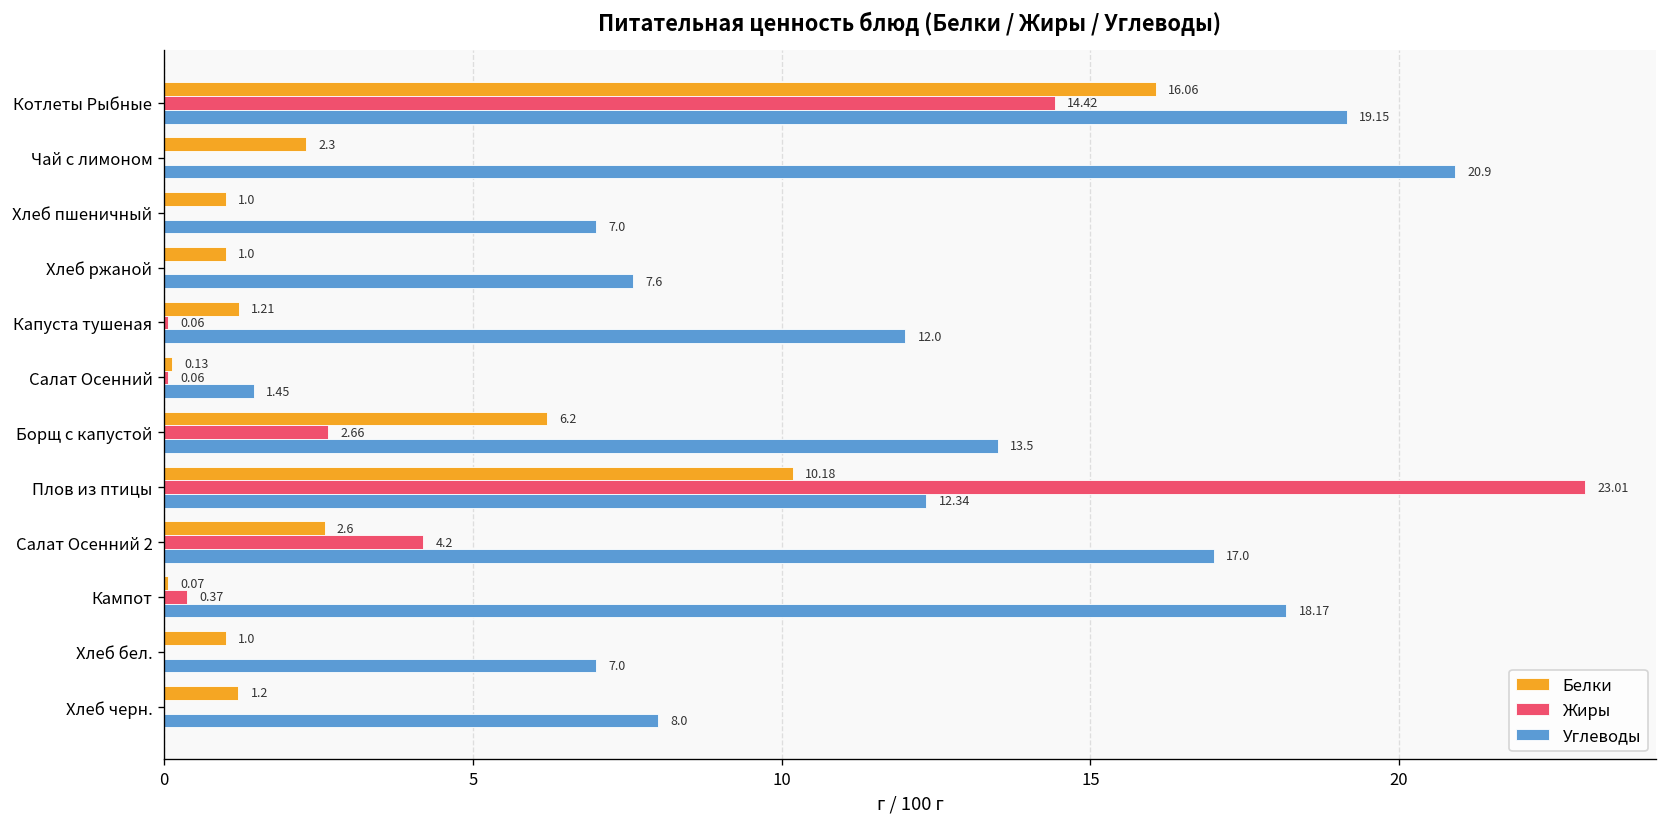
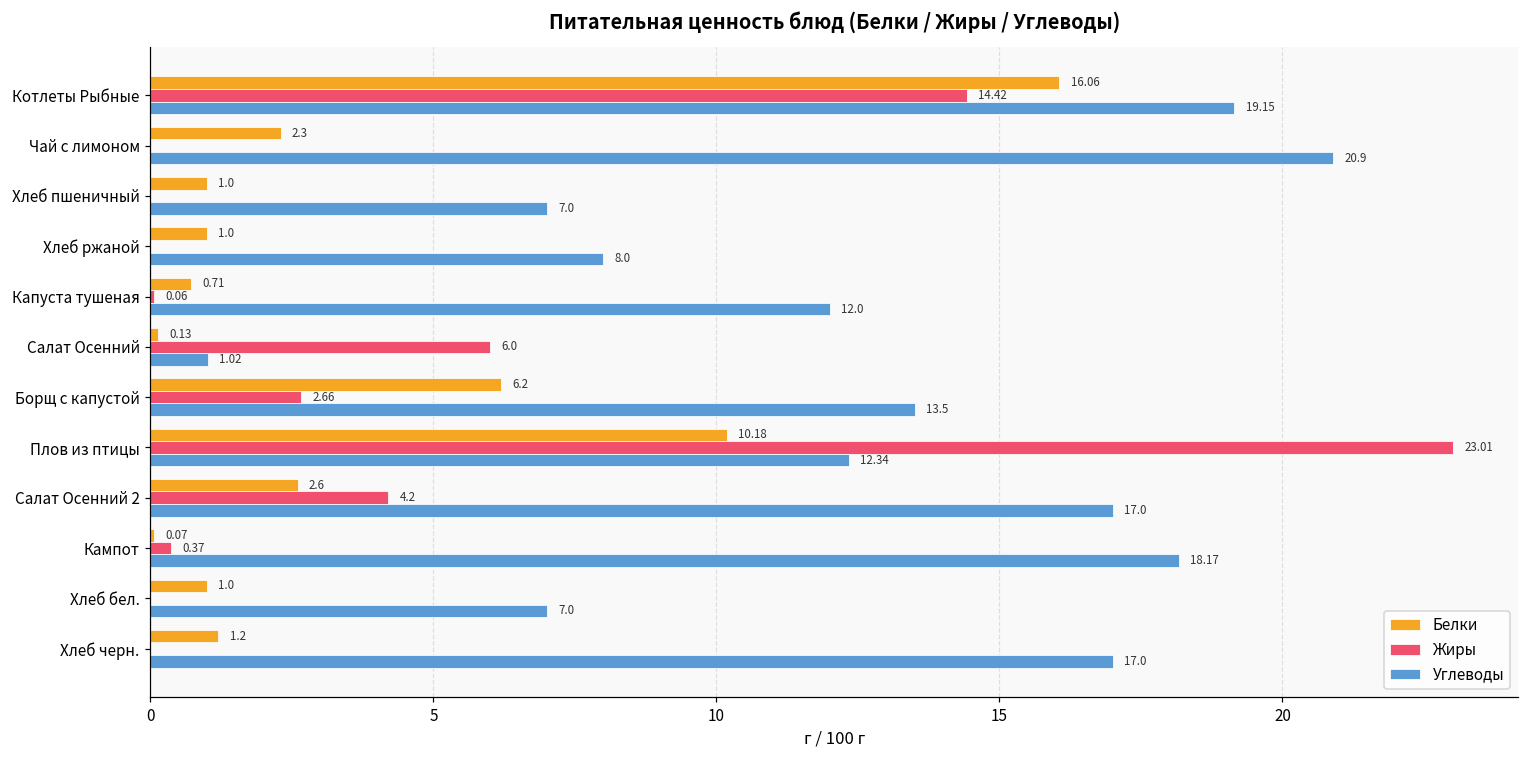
  {
    "Белки": {
      "Котлеты Рыбные": 16.06,
      "Чай с лимоном": 2.3,
      "Хлеб пшеничный": 1.0,
      "Хлеб ржаной": 1.0,
-     "Капуста тушеная": 1.21,
+     "Капуста тушеная": 0.71,
      "Салат Осенний": 0.13,
      "Борщ с капустой": 6.2,
      "Плов из птицы": 10.18,
      "Салат Осенний 2": 2.6,
      "Кампот": 0.07,
      "Хлеб бел.": 1.0,
      "Хлеб черн.": 1.2
    },
    "Жиры": {
      "Котлеты Рыбные": 14.42,
      "Капуста тушеная": 0.06,
-     "Салат Осенний": 0.06,
+     "Салат Осенний": 6.0,
      "Борщ с капустой": 2.66,
      "Плов из птицы": 23.01,
      "Салат Осенний 2": 4.2,
      "Кампот": 0.37
    },
    "Углеводы": {
      "Котлеты Рыбные": 19.15,
      "Чай с лимоном": 20.9,
      "Хлеб пшеничный": 7.0,
-     "Хлеб ржаной": 7.6,
+     "Хлеб ржаной": 8.0,
      "Капуста тушеная": 12.0,
-     "Салат Осенний": 1.45,
+     "Салат Осенний": 1.02,
      "Борщ с капустой": 13.5,
      "Плов из птицы": 12.34,
      "Салат Осенний 2": 17.0,
      "Кампот": 18.17,
      "Хлеб бел.": 7.0,
-     "Хлеб черн.": 8.0
+     "Хлеб черн.": 17.0
    }
  }
